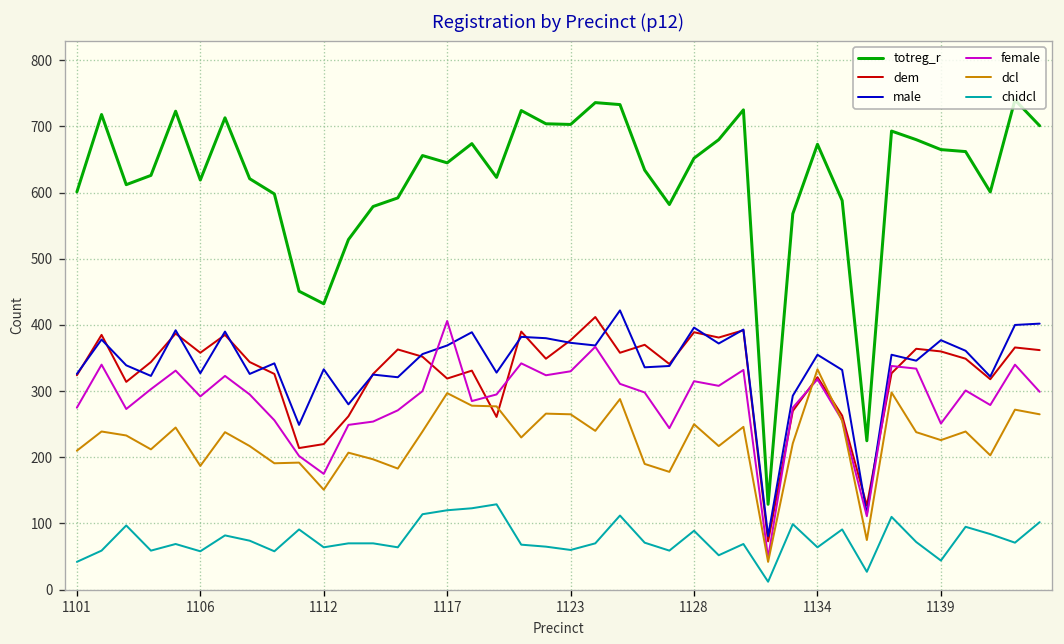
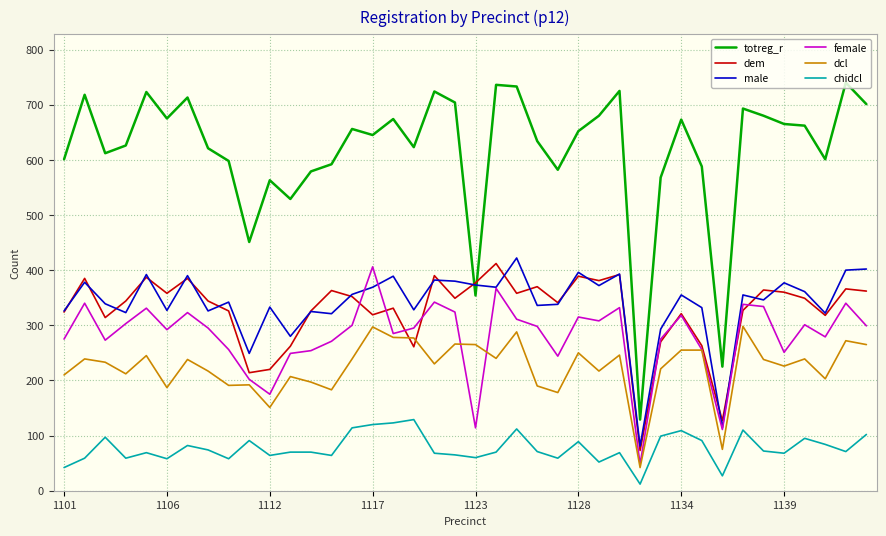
  {
    "totreg_r": {
      "1101": 600,
-     "1106": 620,
-     "1112": 430,
+     "1106": 680,
+     "1112": 560,
      "1117": 650,
-     "1123": 700,
+     "1123": 350,
      "1128": 650,
      "1134": 670,
      "1139": 670
    },
    "dem": {
      "1106": 360,
      "1112": 220,
      "1117": 320,
      "1128": 390,
      "1139": 360
    },
    "male": {
      "1106": 330,
      "1112": 330,
      "1117": 370,
      "1128": 400,
      "1134": 360,
      "1139": 380
    },
    "female": {
      "1101": 280,
      "1106": 290,
      "1112": 180,
      "1117": 410,
-     "1123": 330,
+     "1123": 110,
      "1128": 320,
      "1139": 250
    },
    "dcl": {
      "1101": 210,
      "1106": 190,
      "1112": 150,
      "1117": 300,
      "1123": 270,
      "1128": 250,
-     "1134": 330,
+     "1134": 260,
      "1139": 230
    },
    "chidcl": {
      "1101": 40,
      "1106": 60,
      "1112": 60,
      "1117": 120,
      "1123": 60,
      "1128": 90,
-     "1134": 60,
-     "1139": 40
+     "1134": 110,
+     "1139": 70
    }
  }
